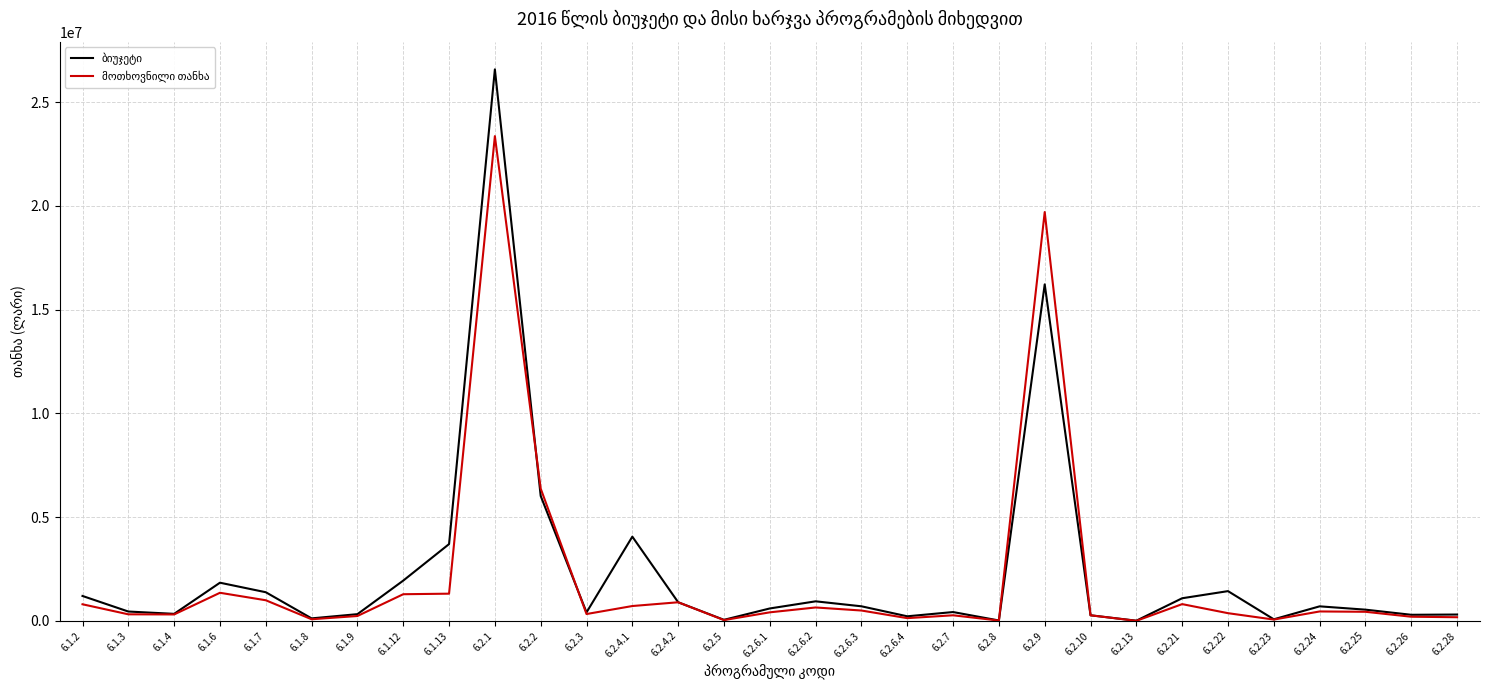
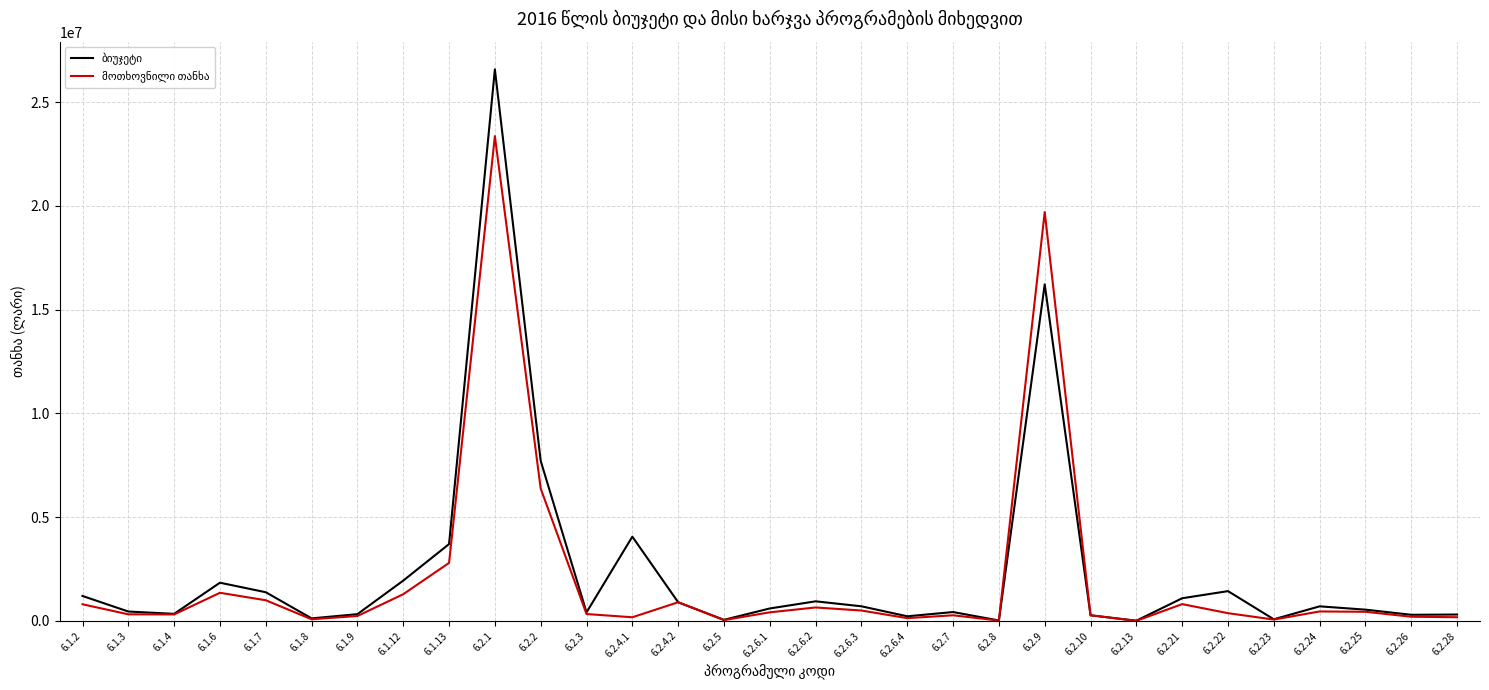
  {
    "ბიუჯეტი": {
      "6.1.2": 1200000,
      "6.1.3": 500000,
      "6.1.6": 1800000,
      "6.1.7": 1400000,
      "6.1.12": 1900000,
      "6.1.13": 3700000,
      "6.2.1": 26600000,
-     "6.2.2": 6000000,
+     "6.2.2": 7700000,
      "6.2.4.1": 4100000,
      "6.2.6.1": 600000,
      "6.2.6.2": 900000,
      "6.2.6.3": 700000,
      "6.2.7": 400000,
      "6.2.9": 16200000,
      "6.2.21": 1100000,
      "6.2.22": 1400000,
      "6.2.24": 700000,
      "6.2.28": 300000
    },
    "მოთხოვნილი თანხა": {
      "6.1.2": 800000,
      "6.1.3": 300000,
      "6.1.6": 1400000,
      "6.1.7": 1000000,
      "6.1.12": 1300000,
-     "6.1.13": 1300000,
+     "6.1.13": 2800000,
      "6.2.1": 23400000,
      "6.2.2": 6400000,
-     "6.2.4.1": 700000,
+     "6.2.4.1": 200000,
      "6.2.6.1": 400000,
      "6.2.6.2": 600000,
      "6.2.6.3": 500000,
      "6.2.7": 300000,
      "6.2.9": 19700000,
      "6.2.21": 800000,
      "6.2.22": 400000,
      "6.2.24": 500000,
      "6.2.28": 200000
    }
  }
